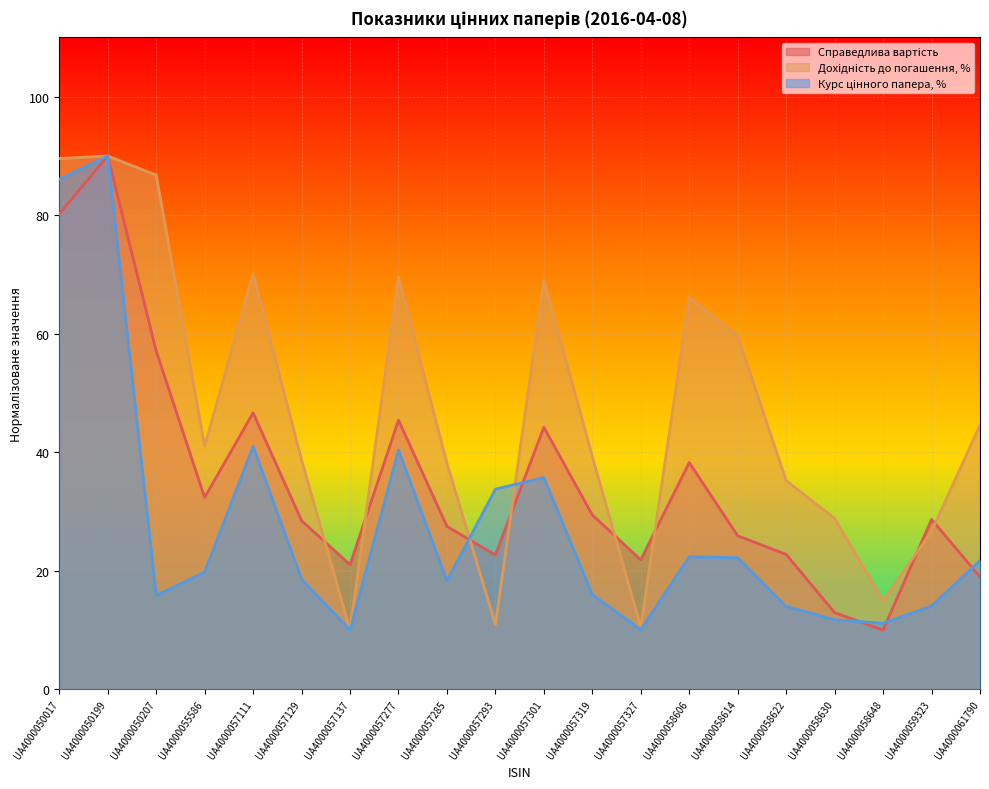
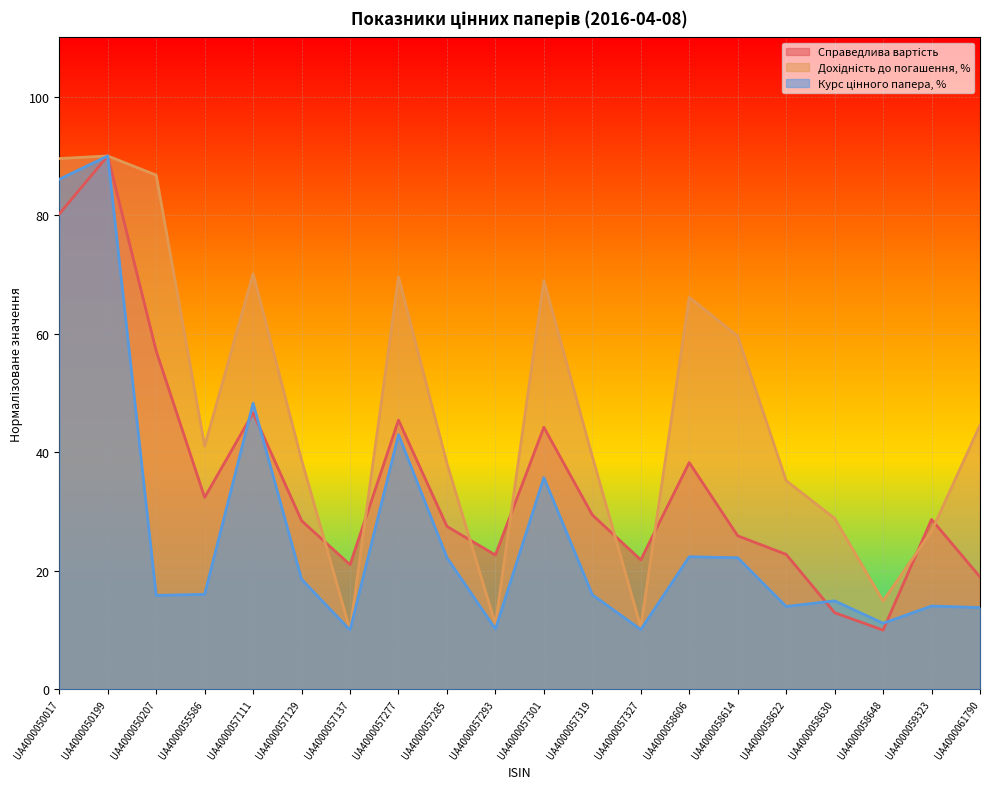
  {
    "Курс цінного папера, %": {
      "UA4000050017": 86,
      "UA4000050207": 16,
-     "UA4000055586": 20,
-     "UA4000057111": 41,
+     "UA4000055586": 16,
+     "UA4000057111": 48,
      "UA4000057129": 19,
-     "UA4000057277": 40,
-     "UA4000057285": 18,
-     "UA4000057293": 34,
+     "UA4000057277": 43,
+     "UA4000057285": 22,
+     "UA4000057293": 10,
      "UA4000057301": 36,
      "UA4000057319": 16,
      "UA4000058606": 22,
      "UA4000058614": 22,
      "UA4000058622": 14,
-     "UA4000058630": 12,
+     "UA4000058630": 15,
      "UA4000058648": 11,
      "UA4000059323": 14,
-     "UA4000061790": 22
+     "UA4000061790": 14
    }
  }
